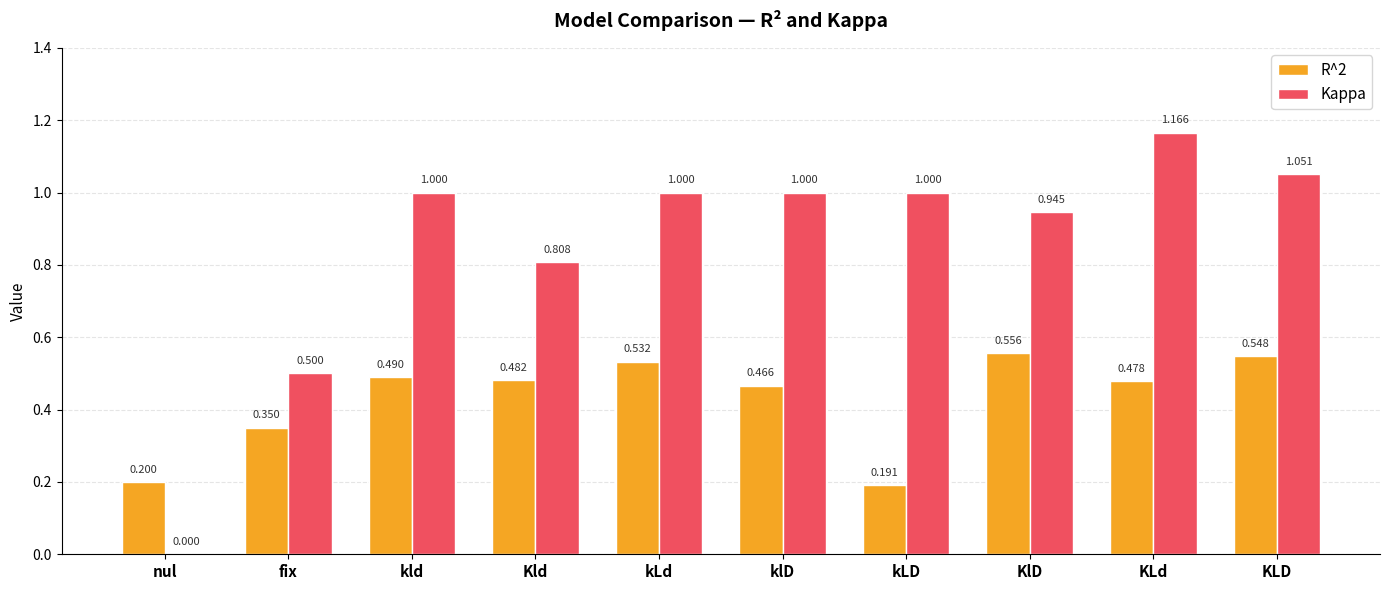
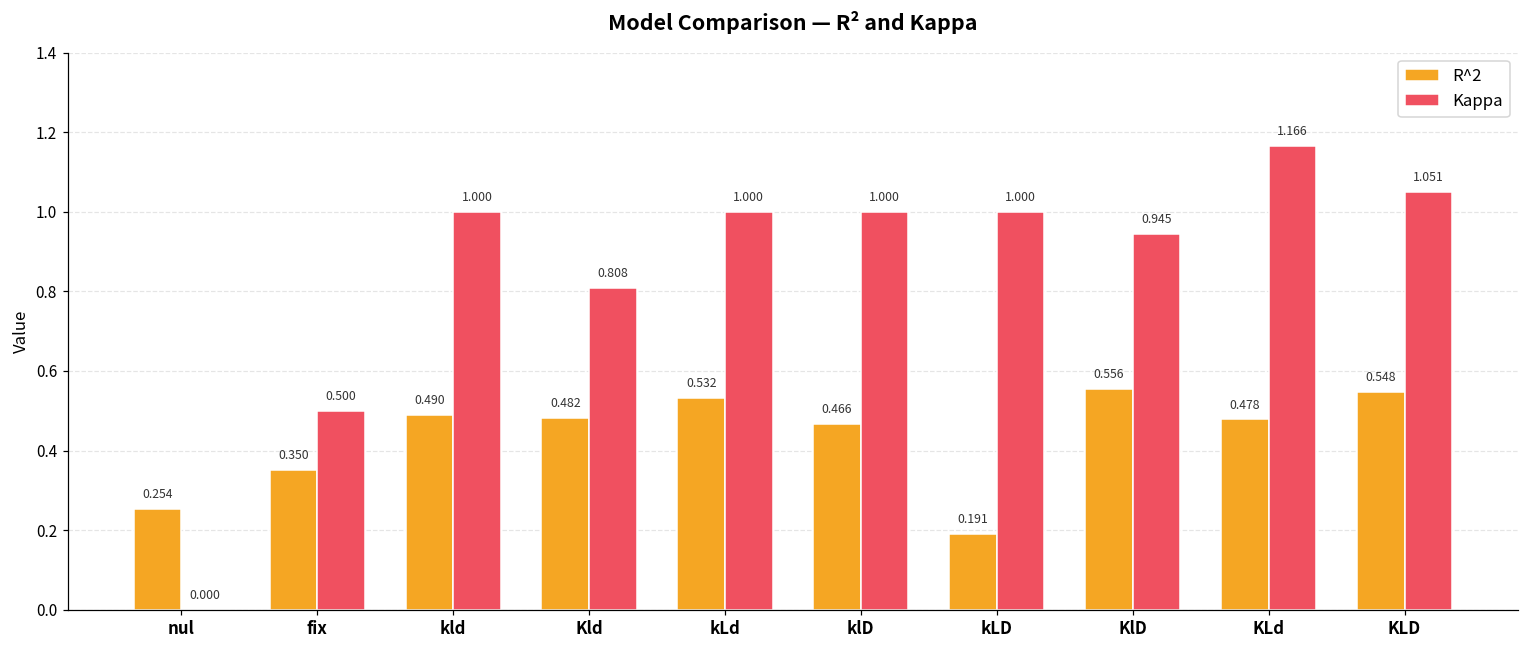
  {
    "R^2": {
-     "nul": 0.200,
+     "nul": 0.254,
      "fix": 0.350,
      "kld": 0.490,
      "Kld": 0.482,
      "kLd": 0.532,
      "klD": 0.466,
      "kLD": 0.191,
      "KlD": 0.556,
      "KLd": 0.478,
      "KLD": 0.548
    },
    "Kappa": {
      "nul": 0.000,
      "fix": 0.500,
      "kld": 1.000,
      "Kld": 0.808,
      "kLd": 1.000,
      "klD": 1.000,
      "kLD": 1.000,
      "KlD": 0.945,
      "KLd": 1.166,
      "KLD": 1.051
    }
  }
